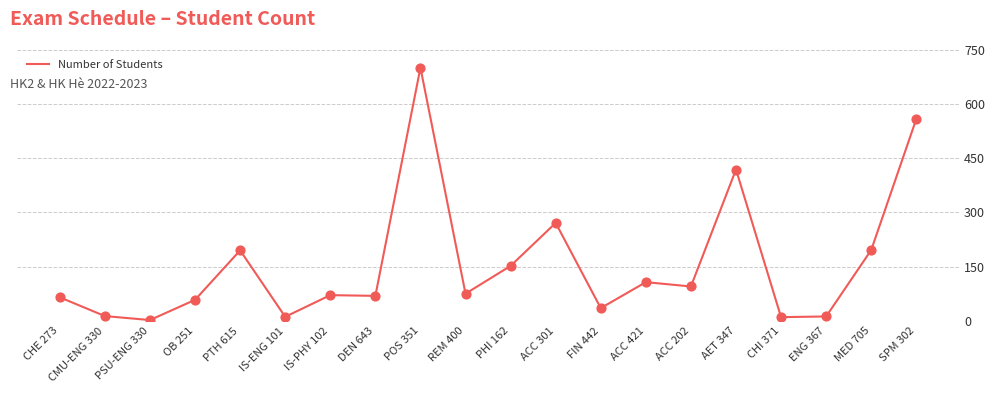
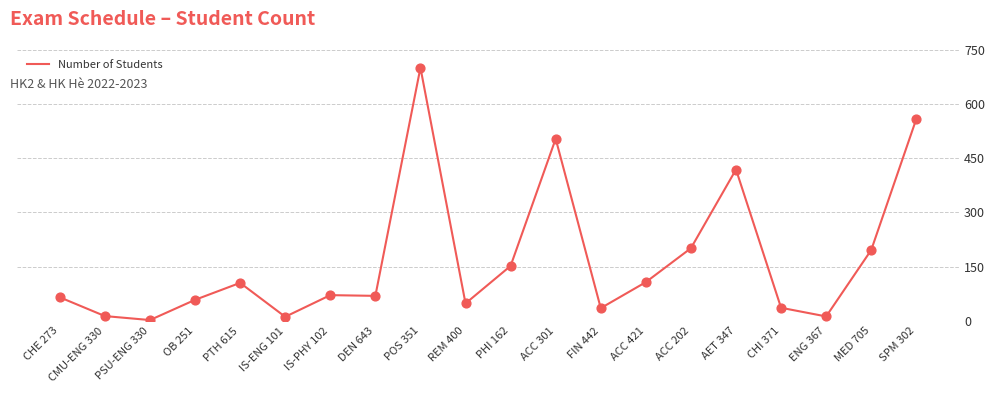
  {
    "CHE 273": 70,
    "CMU-ENG 330": 10,
    "PSU-ENG 330": 0,
    "OB 251": 60,
-   "PTH 615": 200,
+   "PTH 615": 110,
    "IS-ENG 101": 10,
    "IS-PHY 102": 70,
    "DEN 643": 70,
    "POS 351": 700,
-   "REM 400": 80,
+   "REM 400": 50,
    "PHI 162": 150,
-   "ACC 301": 270,
+   "ACC 301": 500,
    "FIN 442": 40,
    "ACC 421": 110,
-   "ACC 202": 100,
+   "ACC 202": 200,
    "AET 347": 420,
-   "CHI 371": 10,
+   "CHI 371": 40,
    "ENG 367": 10,
    "MED 705": 200,
    "SPM 302": 560
  }
